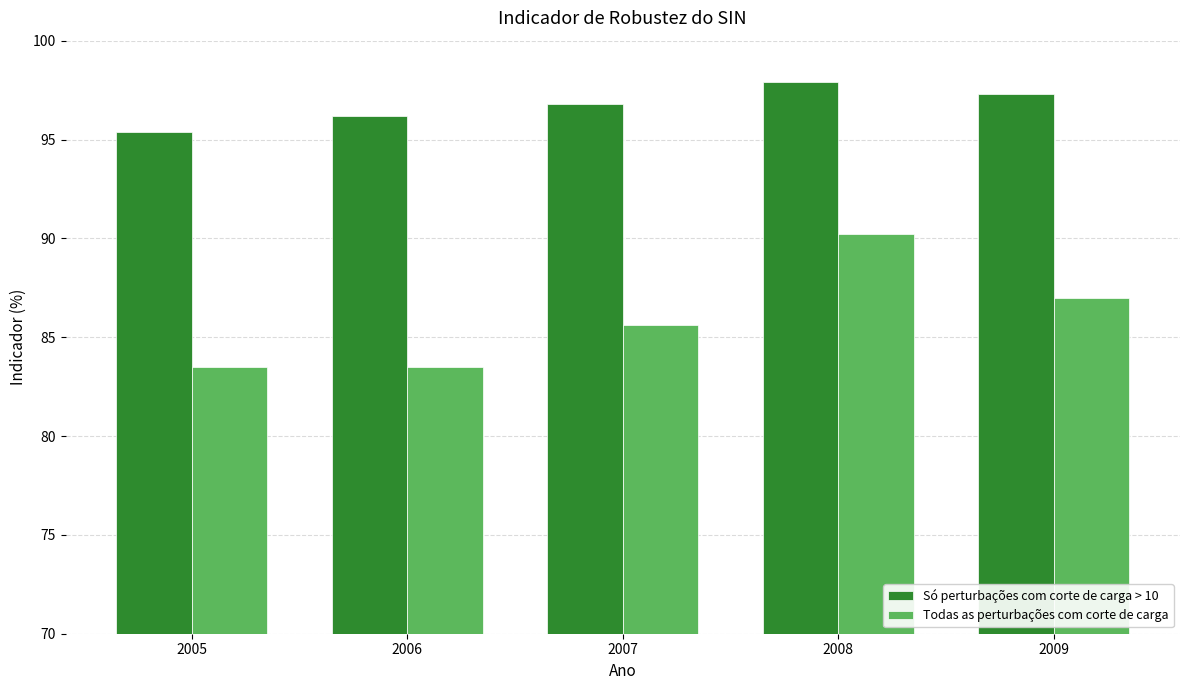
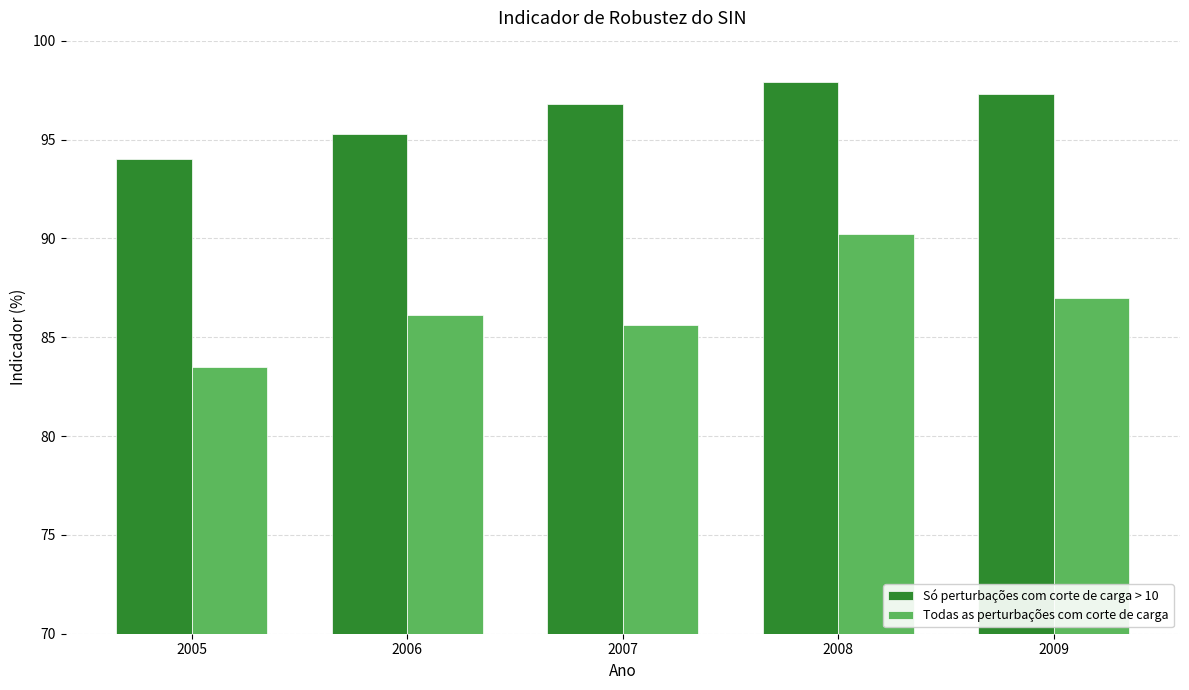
  {
    "Só perturbações com corte de carga > 10": {
-     "2005": 95.4,
-     "2006": 96.2,
+     "2005": 94.0,
+     "2006": 95.3,
      "2007": 96.8,
      "2008": 97.9,
      "2009": 97.3
    },
    "Todas as perturbações com corte de carga": {
      "2005": 83.5,
-     "2006": 83.5,
+     "2006": 86.1,
      "2007": 85.6,
      "2008": 90.2,
      "2009": 87.0
    }
  }
